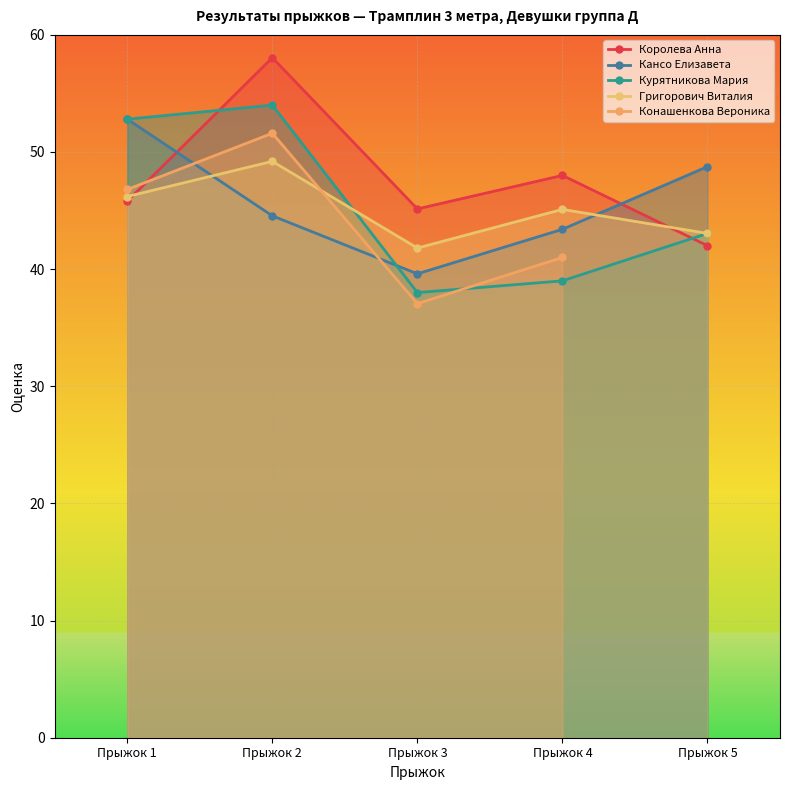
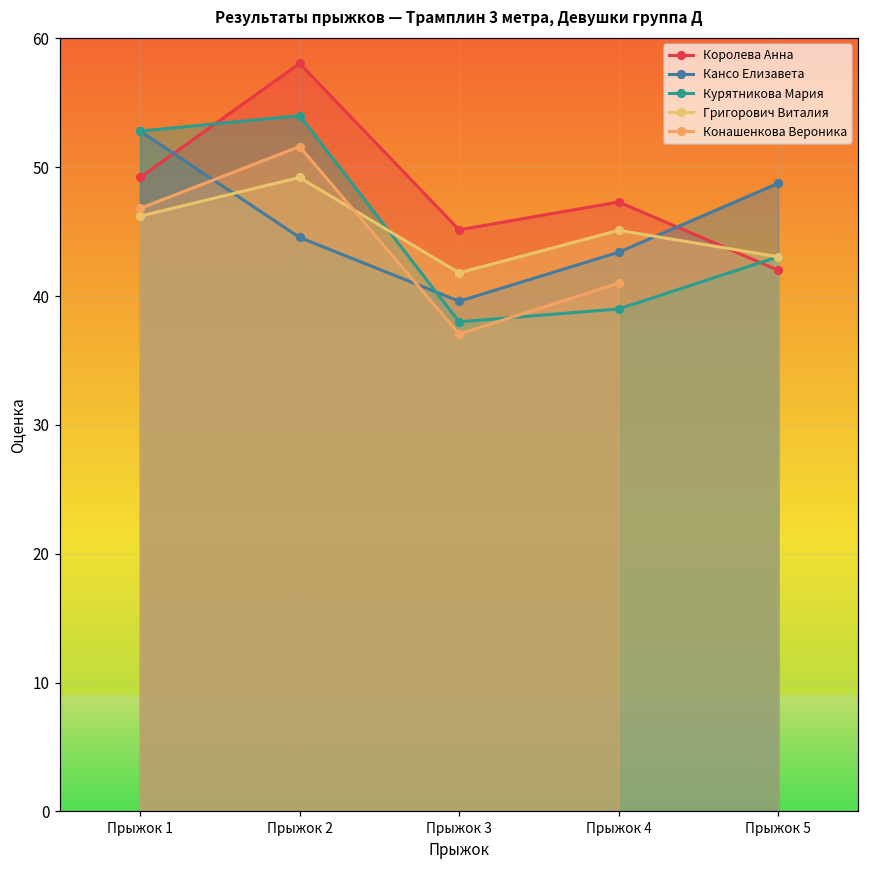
  {
    "Королева Анна": {
-     "Прыжок 1": 45.8,
+     "Прыжок 1": 49.2,
      "Прыжок 2": 58.1,
      "Прыжок 3": 45.1,
-     "Прыжок 4": 48.0,
+     "Прыжок 4": 47.3,
      "Прыжок 5": 42.0
    }
  }
